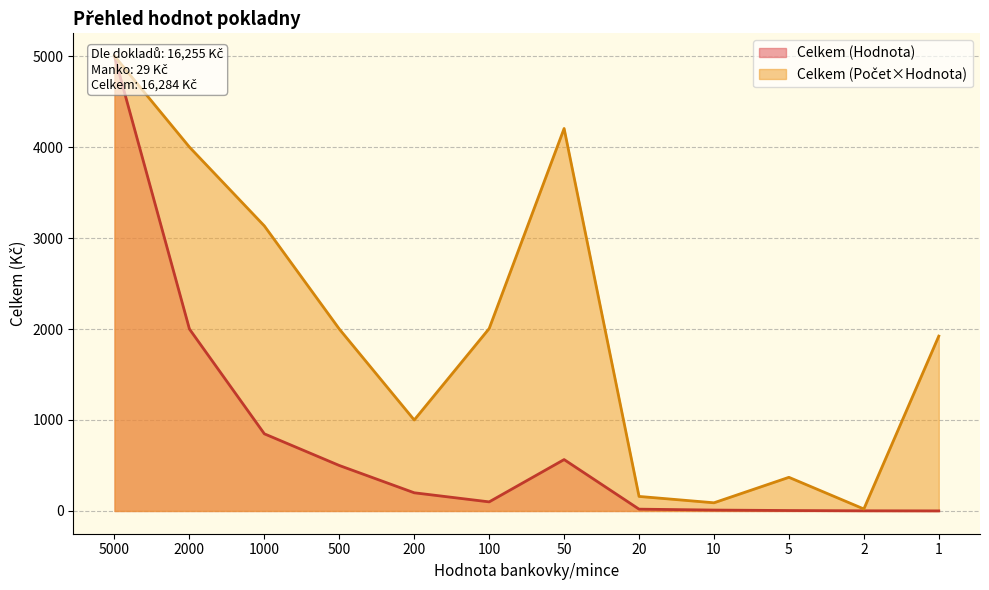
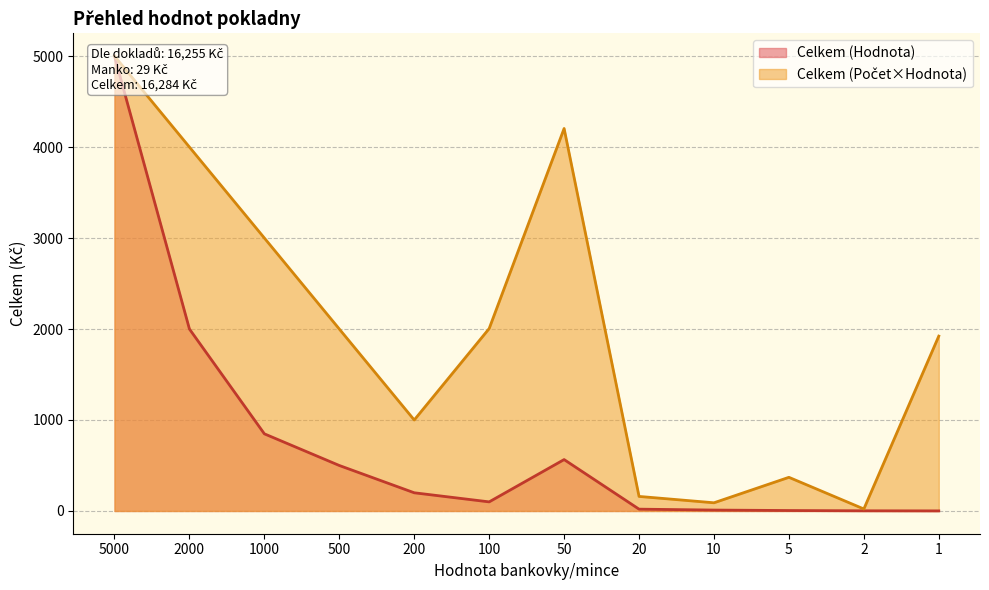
  {
    "Celkem (Hodnota)": {
      "2000": 2000,
      "1000": 800,
      "500": 500,
      "200": 200,
      "100": 100,
      "50": 600,
      "20": 0,
      "10": 0,
      "5": 0,
      "1": 0
    },
    "Celkem (Počet×Hodnota)": {
      "2000": 4000,
-     "1000": 3100,
+     "1000": 3000,
      "500": 2000,
      "200": 1000,
      "100": 2000,
      "50": 4200,
      "20": 200,
      "10": 100,
      "5": 400,
      "1": 1900
    }
  }
